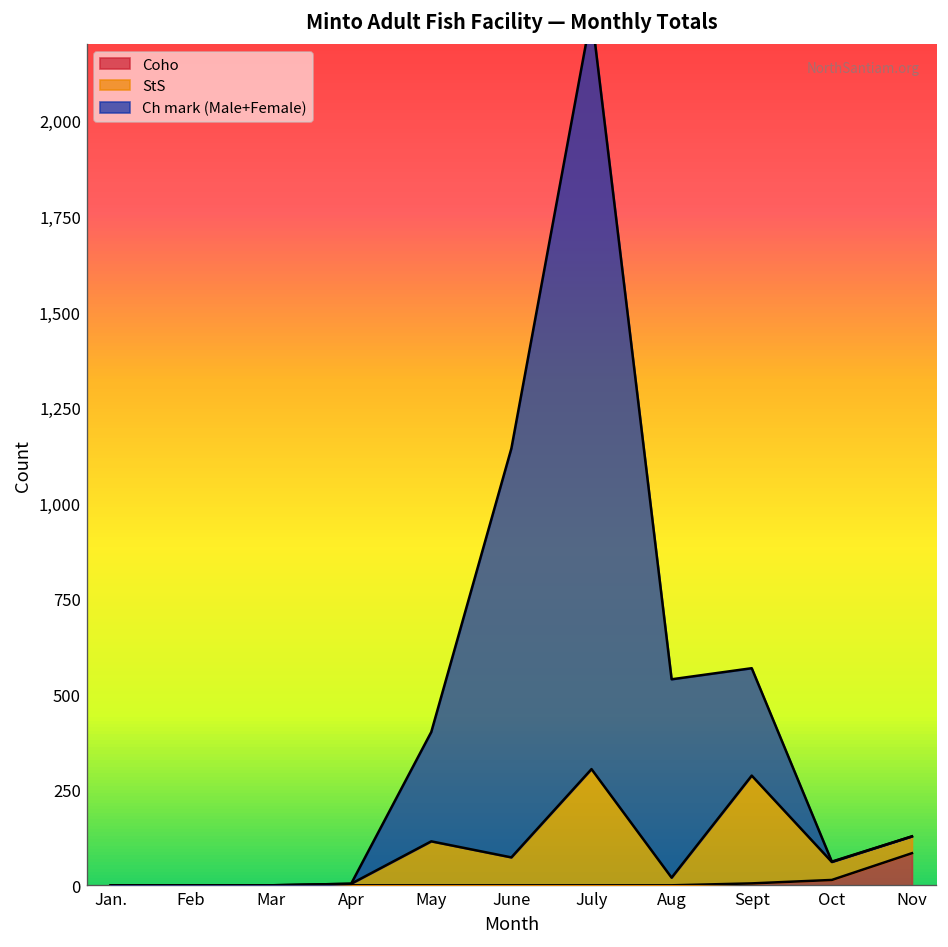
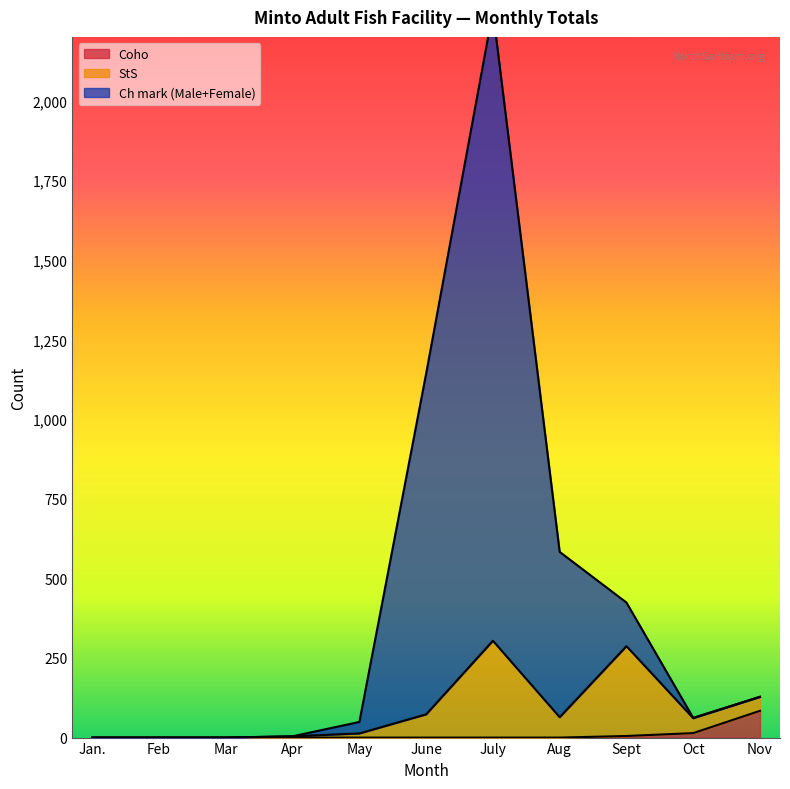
  {
    "Coho": {
      "May": "0",
      "June": "0",
      "July": "0",
      "Aug": "0",
      "Sept": "10",
      "Oct": "10",
      "Nov": "80"
    },
    "StS": {
-     "May": "120",
+     "May": "10",
      "June": "70",
      "July": "300",
-     "Aug": "20",
+     "Aug": "60",
      "Sept": "280"
    },
    "Ch mark (Male+Female)": {
-     "May": "290",
+     "May": "40",
      "June": "1,070",
      "Aug": "520",
-     "Sept": "280"
+     "Sept": "140"
    }
  }
